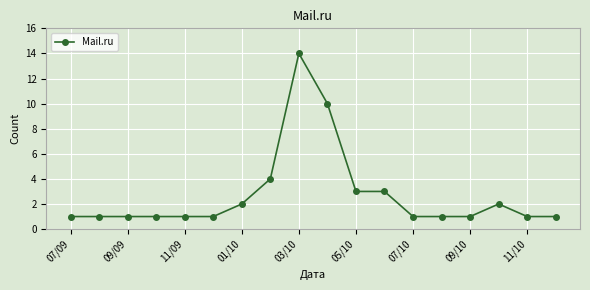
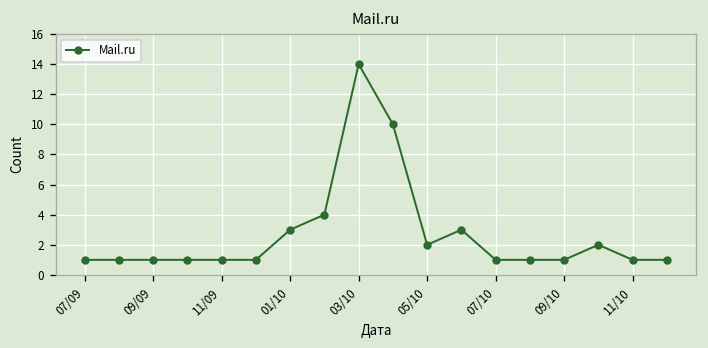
  {
    "07/09": 1,
    "09/09": 1,
    "11/09": 1,
-   "01/10": 2,
+   "01/10": 3,
    "03/10": 14,
-   "05/10": 3,
+   "05/10": 2,
    "07/10": 1,
    "09/10": 1,
    "11/10": 1
  }
